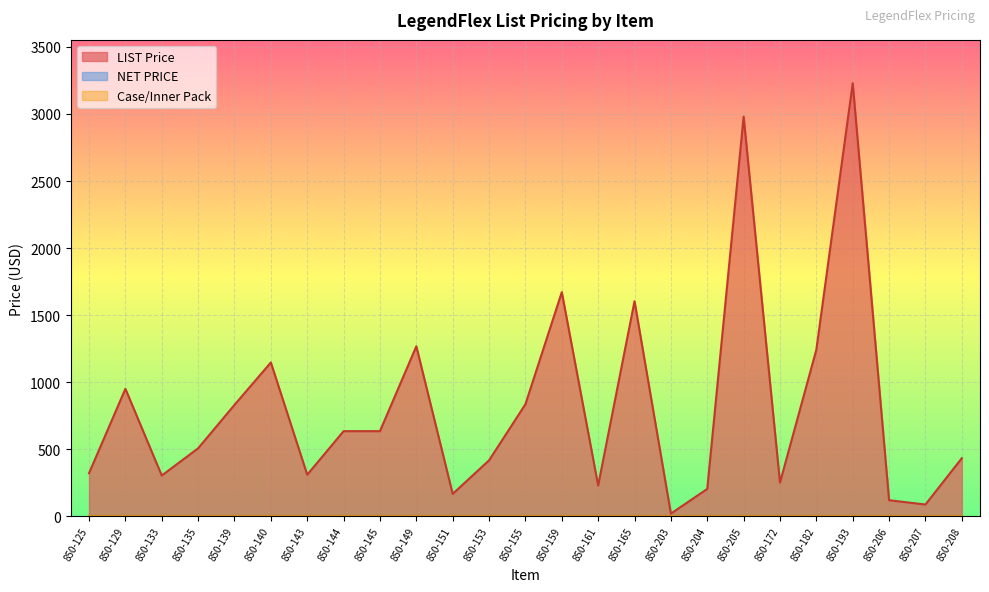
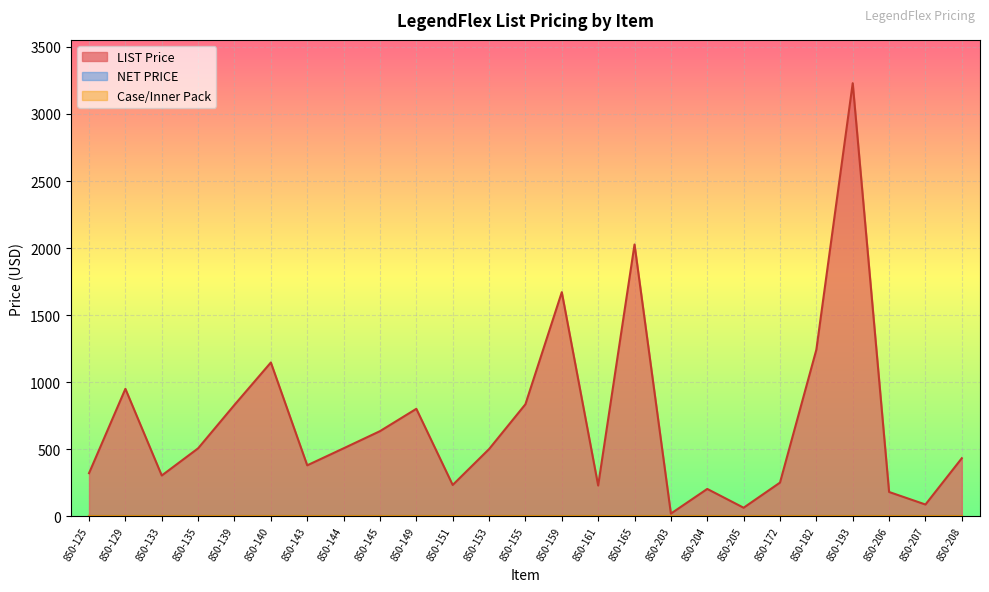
  {
    "LIST Price": {
      "850-125": 320,
      "850-129": 950,
      "850-133": 300,
      "850-135": 510,
      "850-139": 830,
      "850-140": 1150,
-     "850-143": 310,
-     "850-144": 630,
+     "850-143": 380,
+     "850-144": 510,
      "850-145": 640,
-     "850-149": 1270,
-     "850-151": 170,
-     "850-153": 420,
+     "850-149": 800,
+     "850-151": 230,
+     "850-153": 500,
      "850-155": 840,
      "850-159": 1670,
      "850-161": 230,
-     "850-165": 1600,
+     "850-165": 2030,
      "850-203": 20,
      "850-204": 200,
-     "850-205": 2980,
+     "850-205": 60,
      "850-172": 250,
      "850-182": 1240,
      "850-193": 3230,
-     "850-206": 120,
+     "850-206": 180,
      "850-207": 90,
      "850-208": 430
    },
    "Case/Inner Pack": {
      "850-125": 0,
      "850-129": 0,
      "850-133": 0,
      "850-135": 0,
      "850-139": 0,
      "850-140": 0,
      "850-143": 0,
      "850-144": 0,
      "850-145": 0,
      "850-149": 0,
      "850-151": 0,
      "850-153": 0,
      "850-155": 0,
      "850-159": 0,
      "850-161": 0,
      "850-165": 0,
      "850-203": 0,
      "850-204": 0,
      "850-205": 0,
      "850-172": 0,
      "850-182": 0,
      "850-193": 0,
      "850-206": 0,
      "850-207": 0,
      "850-208": 0
    }
  }
